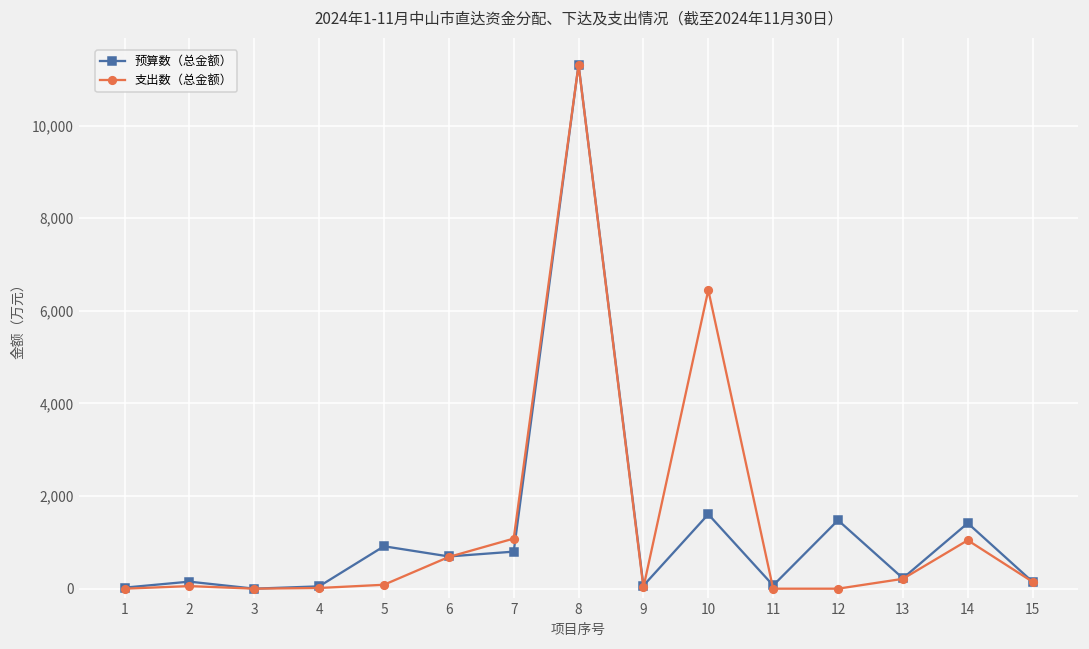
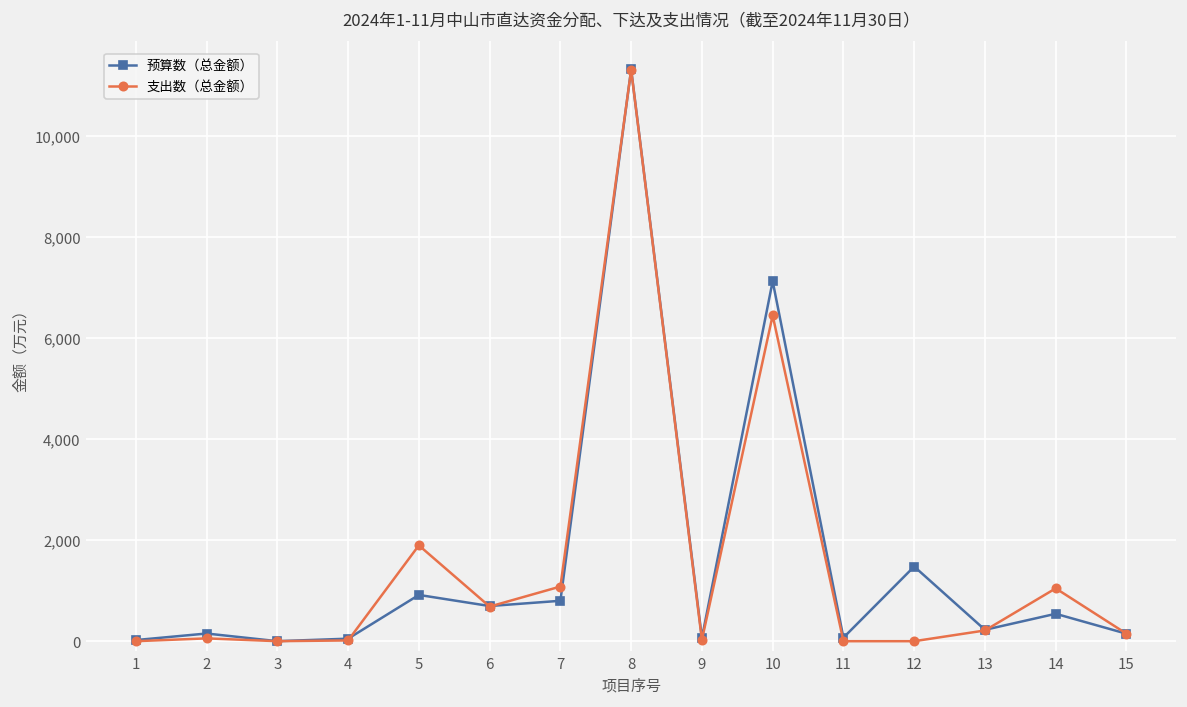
  {
    "预算数（总金额）": {
      "2": "200",
      "5": "900",
      "7": "800",
-     "10": "1,600",
+     "10": "7,100",
      "11": "100",
      "12": "1,500",
-     "14": "1,400"
+     "14": "500"
    },
    "支出数（总金额）": {
      "2": "100",
-     "5": "100",
+     "5": "1,900",
      "7": "1,100",
      "10": "6,400",
      "11": "0",
      "12": "0",
      "14": "1,000"
    }
  }
